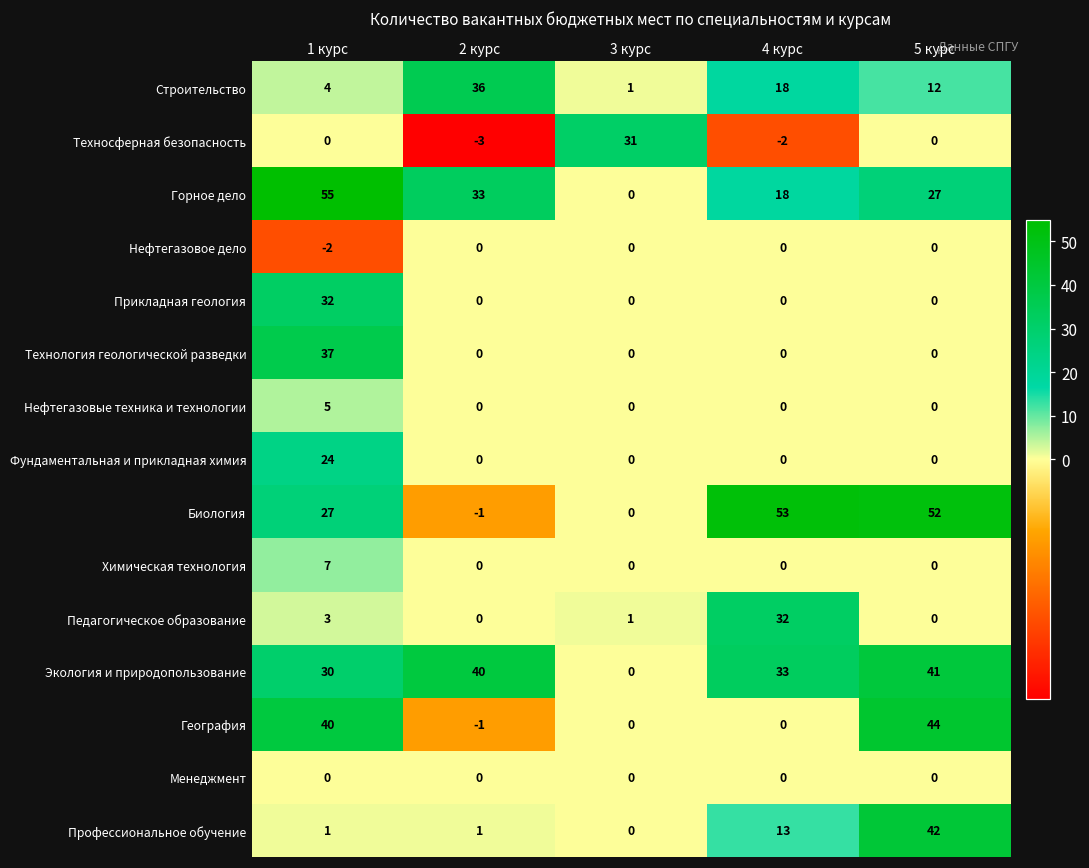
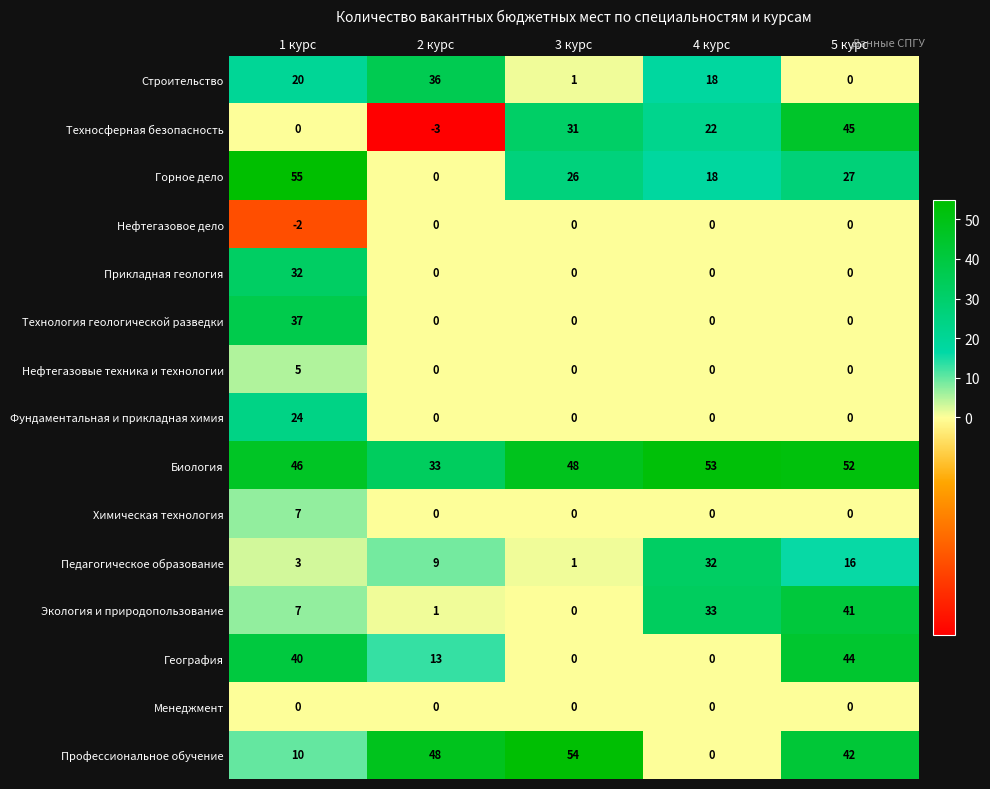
  {
    "Строительство": {
-     "1 курс": 4,
+     "1 курс": 20,
      "2 курс": 36,
      "3 курс": 1,
      "4 курс": 18,
-     "5 курс": 12
+     "5 курс": 0
    },
    "Техносферная безопасность": {
      "1 курс": 0,
      "2 курс": -3,
      "3 курс": 31,
-     "4 курс": -2,
-     "5 курс": 0
+     "4 курс": 22,
+     "5 курс": 45
    },
    "Горное дело": {
      "1 курс": 55,
-     "2 курс": 33,
-     "3 курс": 0,
+     "2 курс": 0,
+     "3 курс": 26,
      "4 курс": 18,
      "5 курс": 27
    },
    "Нефтегазовое дело": {
      "1 курс": -2,
      "2 курс": 0,
      "3 курс": 0,
      "4 курс": 0,
      "5 курс": 0
    },
    "Прикладная геология": {
      "1 курс": 32,
      "2 курс": 0,
      "3 курс": 0,
      "4 курс": 0,
      "5 курс": 0
    },
    "Технология геологической разведки": {
      "1 курс": 37,
      "2 курс": 0,
      "3 курс": 0,
      "4 курс": 0,
      "5 курс": 0
    },
    "Нефтегазовые техника и технологии": {
      "1 курс": 5,
      "2 курс": 0,
      "3 курс": 0,
      "4 курс": 0,
      "5 курс": 0
    },
    "Фундаментальная и прикладная химия": {
      "1 курс": 24,
      "2 курс": 0,
      "3 курс": 0,
      "4 курс": 0,
      "5 курс": 0
    },
    "Биология": {
-     "1 курс": 27,
-     "2 курс": -1,
-     "3 курс": 0,
+     "1 курс": 46,
+     "2 курс": 33,
+     "3 курс": 48,
      "4 курс": 53,
      "5 курс": 52
    },
    "Химическая технология": {
      "1 курс": 7,
      "2 курс": 0,
      "3 курс": 0,
      "4 курс": 0,
      "5 курс": 0
    },
    "Педагогическое образование": {
      "1 курс": 3,
-     "2 курс": 0,
+     "2 курс": 9,
      "3 курс": 1,
      "4 курс": 32,
-     "5 курс": 0
+     "5 курс": 16
    },
    "Экология и природопользование": {
-     "1 курс": 30,
-     "2 курс": 40,
+     "1 курс": 7,
+     "2 курс": 1,
      "3 курс": 0,
      "4 курс": 33,
      "5 курс": 41
    },
    "География": {
      "1 курс": 40,
-     "2 курс": -1,
+     "2 курс": 13,
      "3 курс": 0,
      "4 курс": 0,
      "5 курс": 44
    },
    "Менеджмент": {
      "1 курс": 0,
      "2 курс": 0,
      "3 курс": 0,
      "4 курс": 0,
      "5 курс": 0
    },
    "Профессиональное обучение": {
-     "1 курс": 1,
-     "2 курс": 1,
-     "3 курс": 0,
-     "4 курс": 13,
+     "1 курс": 10,
+     "2 курс": 48,
+     "3 курс": 54,
+     "4 курс": 0,
      "5 курс": 42
    }
  }
